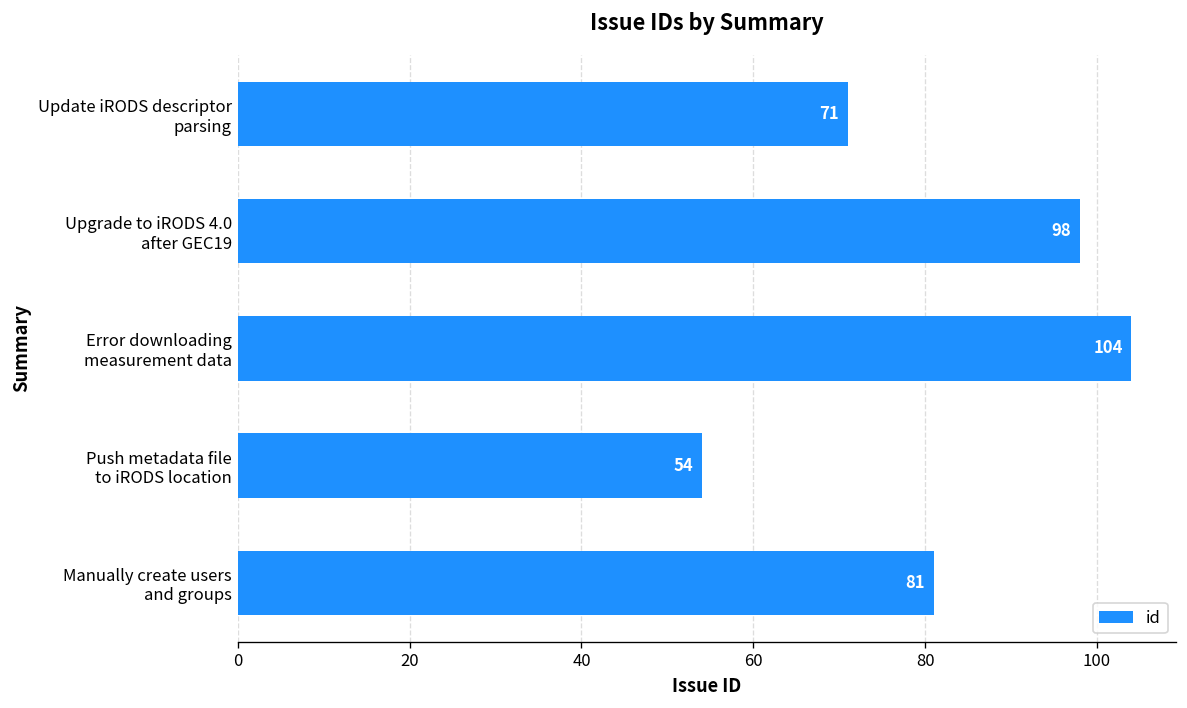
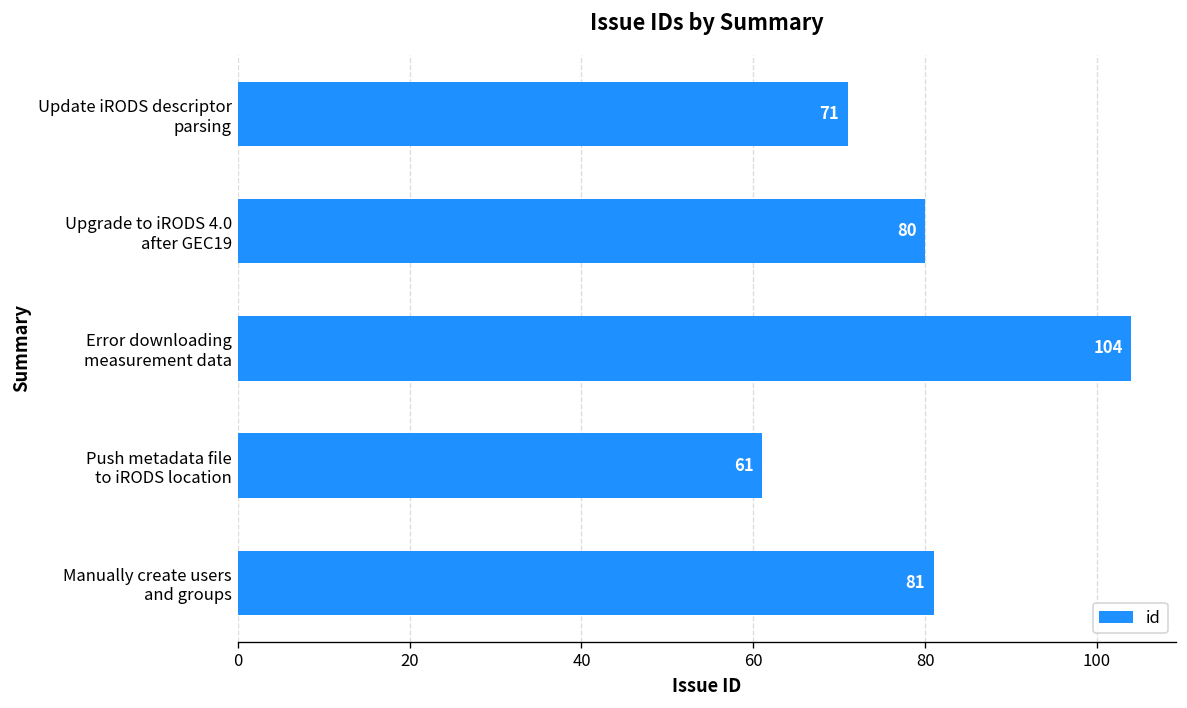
  {
    "Update iRODS descriptor parsing": 71,
-   "Upgrade to iRODS 4.0 after GEC19": 98,
+   "Upgrade to iRODS 4.0 after GEC19": 80,
    "Error downloading measurement data": 104,
-   "Push metadata file to iRODS location": 54,
+   "Push metadata file to iRODS location": 61,
    "Manually create users and groups": 81
  }
